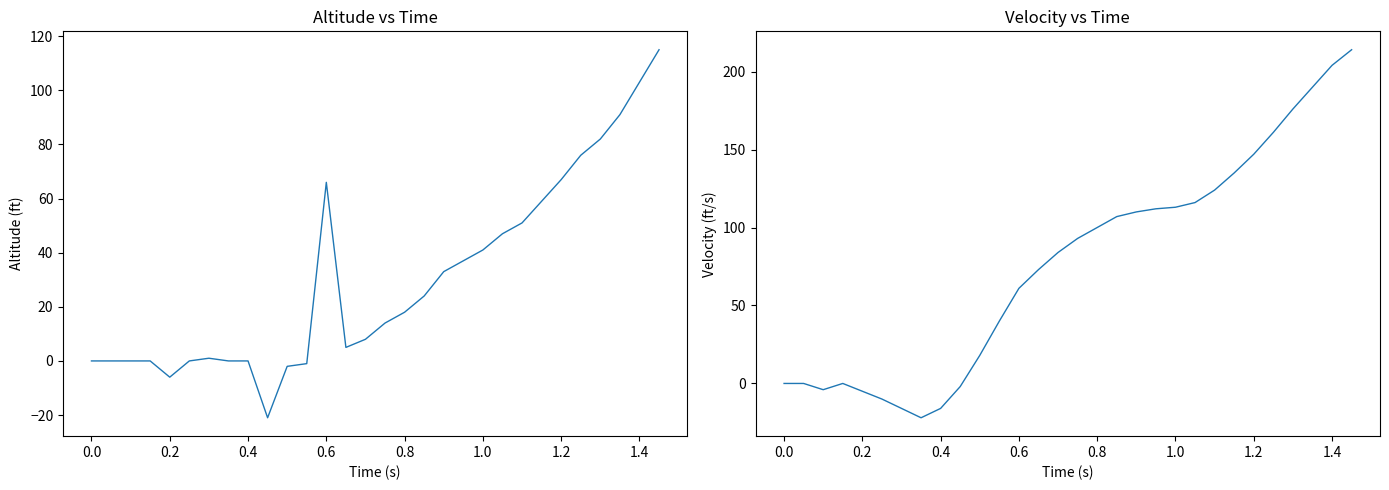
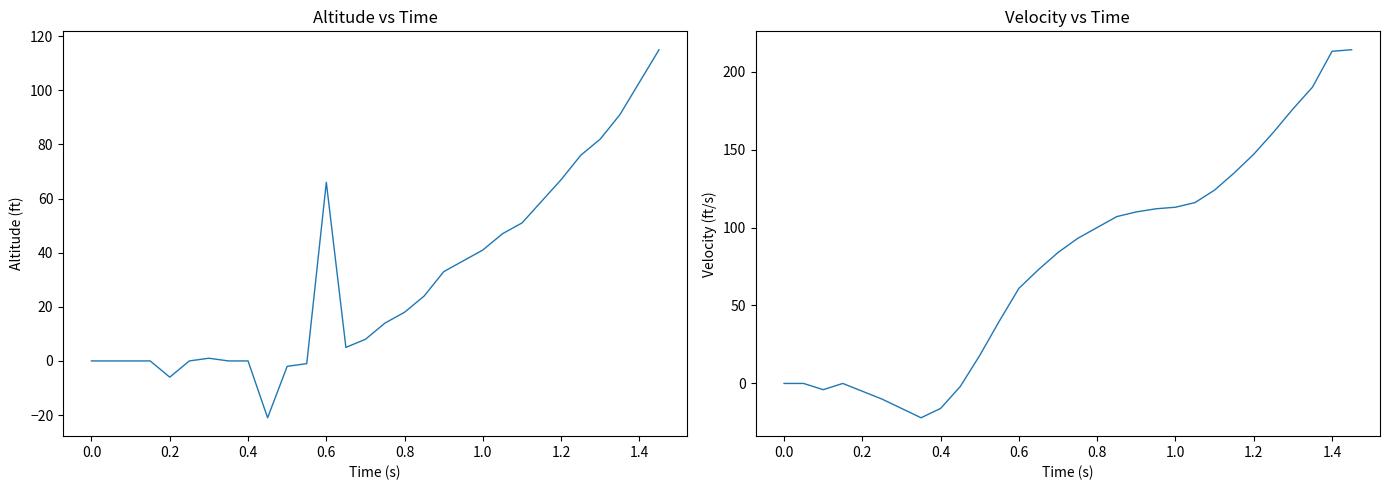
  {
    "Altitude vs Time": {
      "0.0": 0,
      "0.2": -6,
      "0.4": 0,
      "0.6": 66,
      "0.8": 18,
      "1.0": 41,
      "1.2": 67,
      "1.4": 103
    },
    "Velocity vs Time": {
      "0.0": 0,
      "0.2": -5,
      "0.4": -16,
      "0.6": 61,
      "0.8": 100,
      "1.0": 113,
      "1.2": 147,
-     "1.4": 204
+     "1.4": 213
    }
  }
